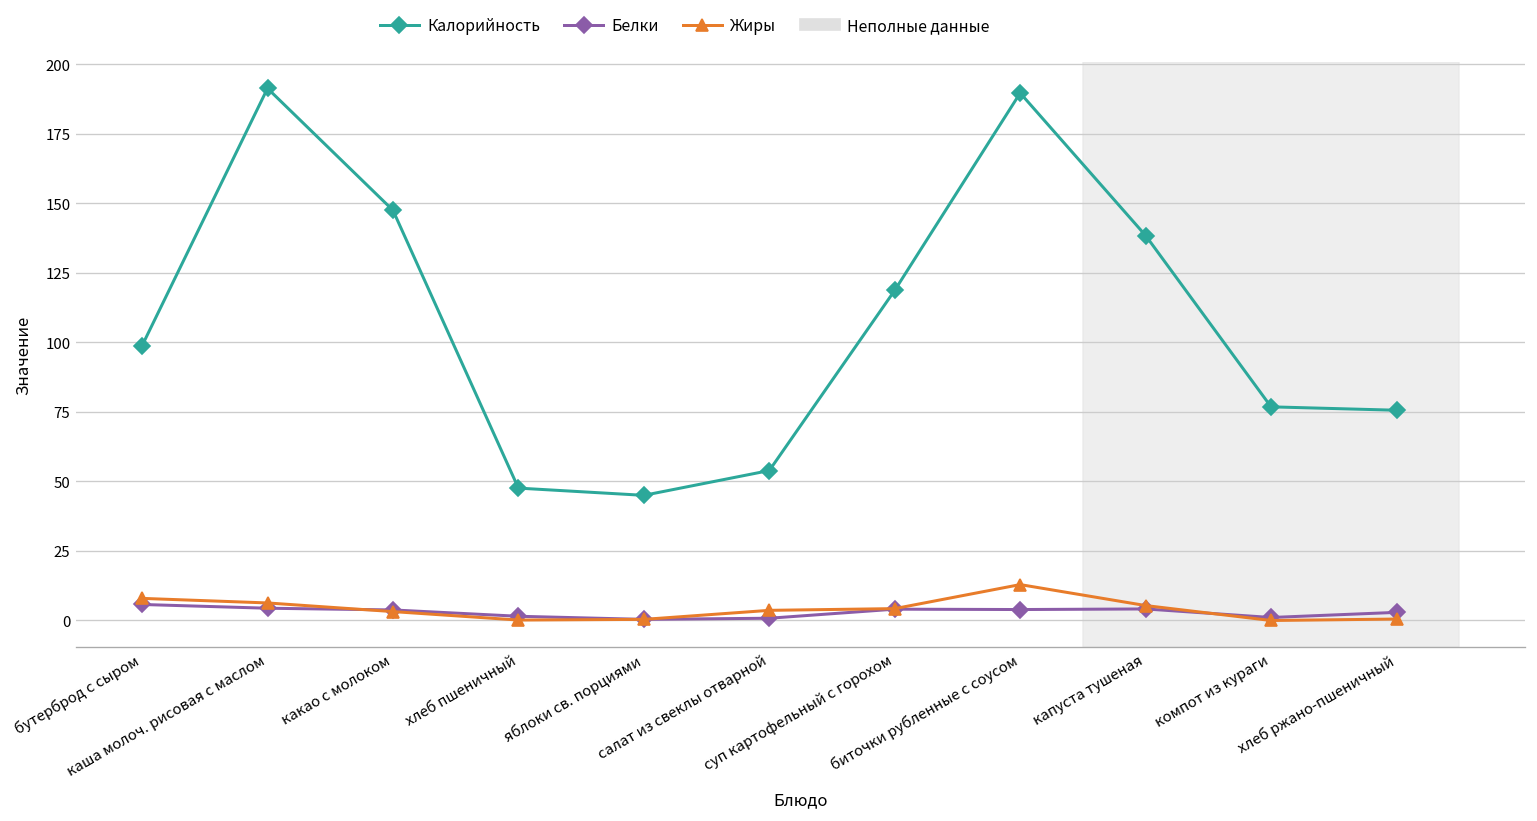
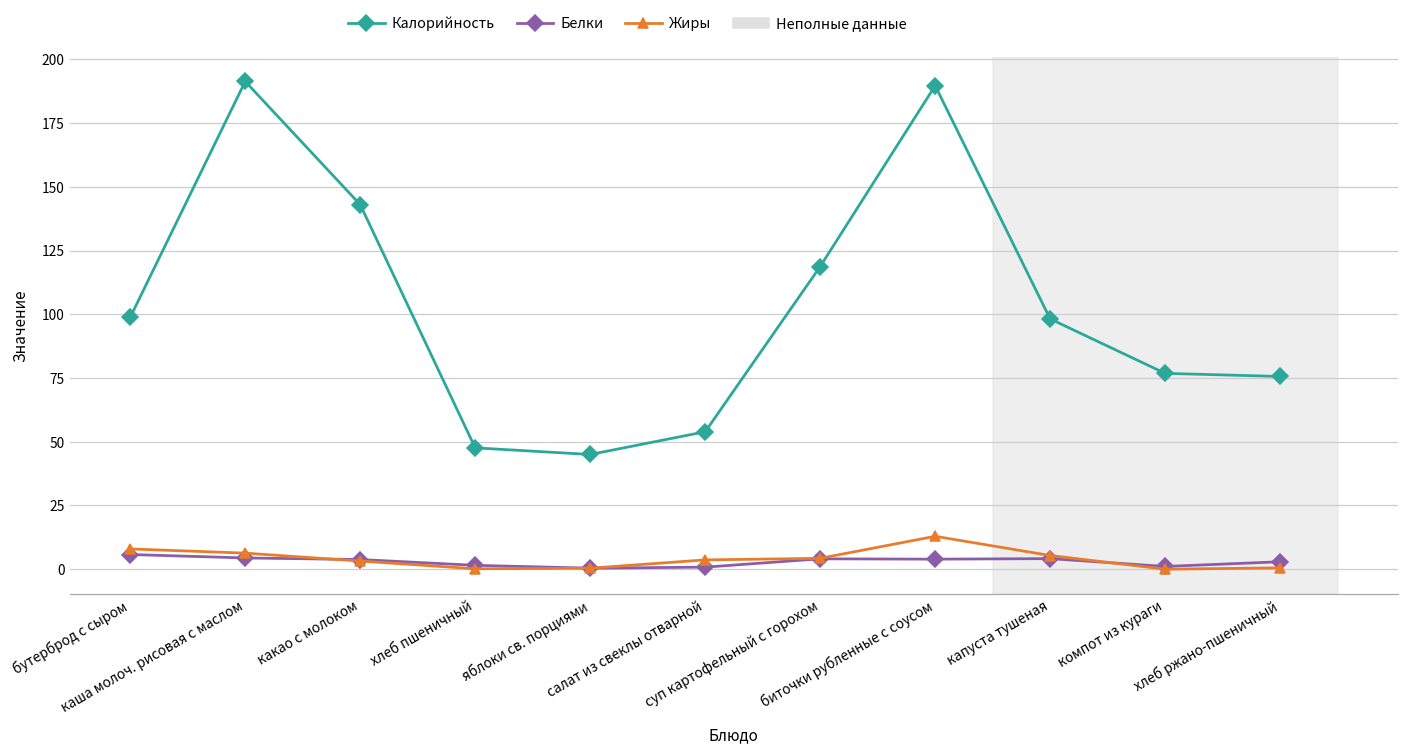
  {
    "Калорийность": {
      "бутерброд с сыром": 99,
      "каша молоч. рисовая с маслом": 191,
-     "какао с молоком": 148,
+     "какао с молоком": 143,
      "хлеб пшеничный": 48,
      "яблоки св. порциями": 45,
      "салат из свеклы отварной": 54,
      "суп картофельный с горохом": 119,
      "биточки рубленные с соусом": 190,
-     "капуста тушеная": 138,
+     "капуста тушеная": 98,
      "компот из кураги": 77,
      "хлеб ржано-пшеничный": 76
    },
    "Белки": {
      "бутерброд с сыром": 6,
      "каша молоч. рисовая с маслом": 4,
      "хлеб пшеничный": 2,
      "салат из свеклы отварной": 1,
      "биточки рубленные с соусом": 4,
      "капуста тушеная": 4,
      "хлеб ржано-пшеничный": 3
    },
    "Жиры": {
      "бутерброд с сыром": 8,
      "каша молоч. рисовая с маслом": 6,
      "хлеб пшеничный": 0,
      "салат из свеклы отварной": 4,
      "биточки рубленные с соусом": 13,
      "капуста тушеная": 5,
      "хлеб ржано-пшеничный": 1
    }
  }
